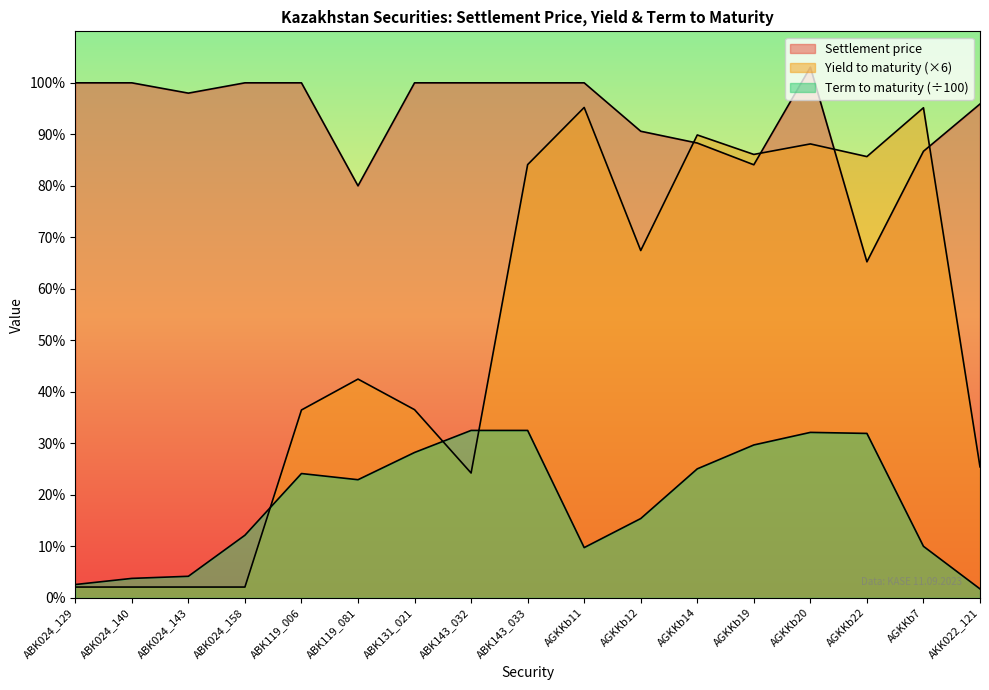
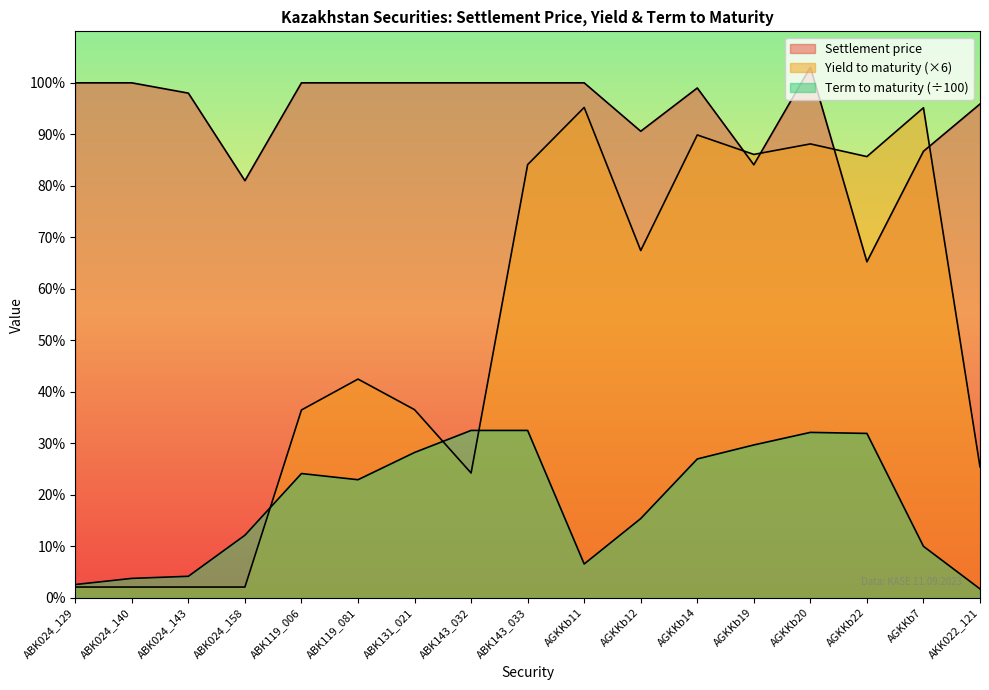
  {
    "Settlement price": {
      "ABK024_129": "100%",
      "ABK024_140": "100%",
      "ABK024_143": "98%",
-     "ABK024_158": "100%",
+     "ABK024_158": "81%",
      "ABK119_006": "100%",
-     "ABK119_081": "80%",
+     "ABK119_081": "100%",
      "ABK131_021": "100%",
      "ABK143_032": "100%",
      "ABK143_033": "100%",
      "AGKKb11": "100%",
      "AGKKb12": "91%",
-     "AGKKb14": "88%",
+     "AGKKb14": "99%",
      "AGKKb19": "84%",
      "AGKKb22": "65%",
      "AGKKb7": "87%",
      "AKK022_121": "96%"
    },
    "Yield to maturity (×6)": {
      "ABK024_129": "2%",
      "ABK024_140": "2%",
      "ABK024_143": "2%",
      "ABK024_158": "2%",
      "ABK119_006": "36%",
      "ABK119_081": "42%",
      "ABK131_021": "37%",
      "ABK143_032": "24%",
      "ABK143_033": "84%",
      "AGKKb11": "95%",
      "AGKKb12": "67%",
      "AGKKb14": "90%",
      "AGKKb19": "86%",
      "AGKKb20": "88%",
      "AGKKb22": "86%",
      "AGKKb7": "95%",
      "AKK022_121": "25%"
    },
    "Term to maturity (÷100)": {
      "ABK024_129": "3%",
      "ABK024_140": "4%",
      "ABK024_143": "4%",
      "ABK024_158": "12%",
      "ABK119_006": "24%",
      "ABK119_081": "23%",
      "ABK131_021": "28%",
      "ABK143_032": "33%",
      "ABK143_033": "33%",
-     "AGKKb11": "10%",
+     "AGKKb11": "7%",
      "AGKKb12": "15%",
-     "AGKKb14": "25%",
+     "AGKKb14": "27%",
      "AGKKb19": "30%",
      "AGKKb20": "32%",
      "AGKKb22": "32%",
      "AGKKb7": "10%"
    }
  }
